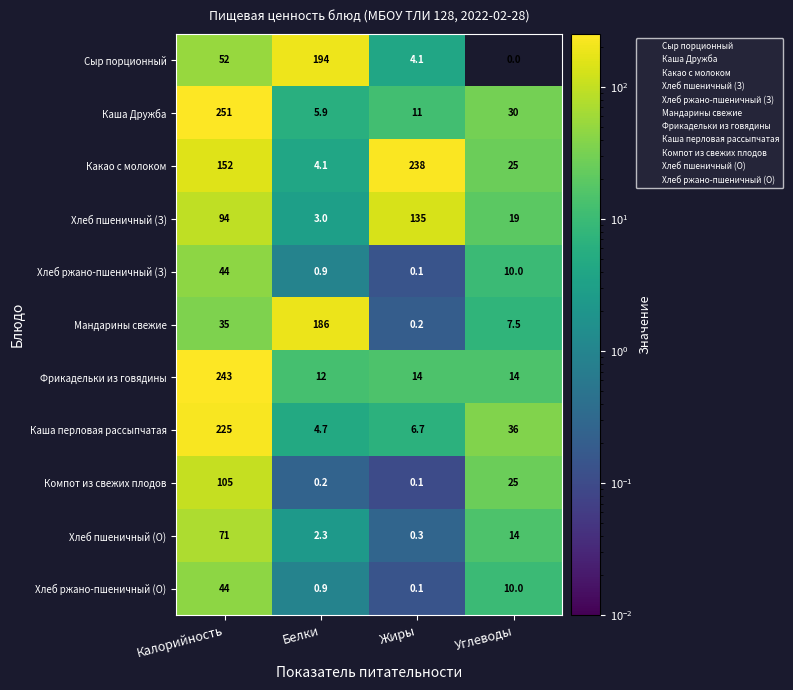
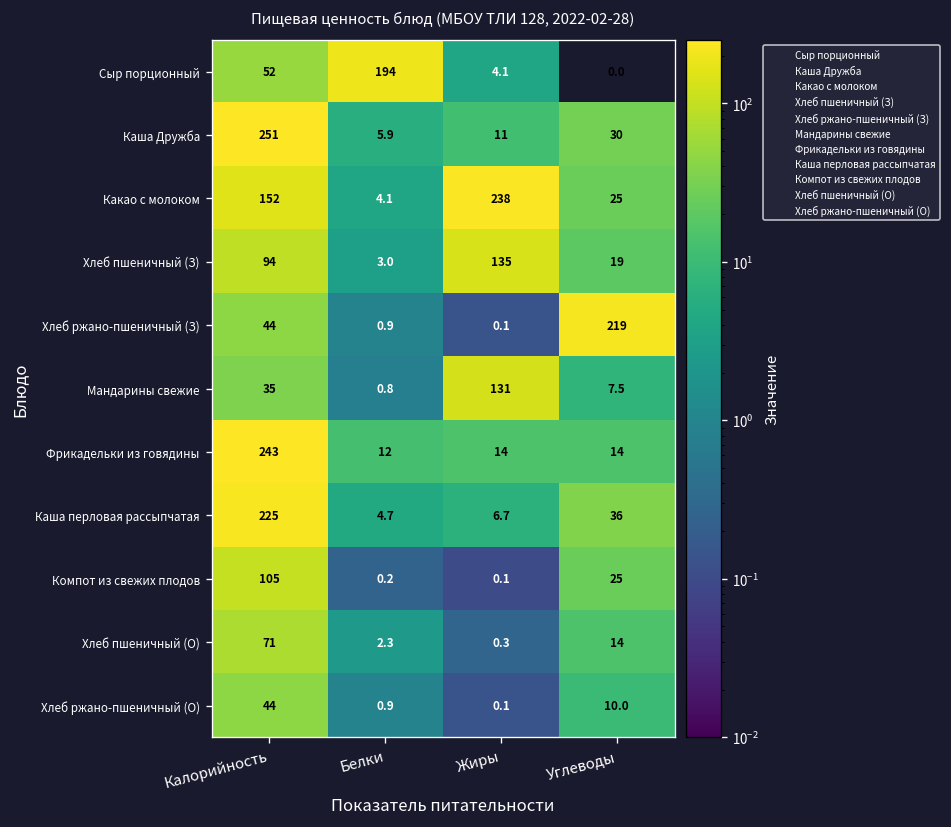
  {
    "Сыр порционный": {
      "Калорийность": 52,
      "Белки": 194,
      "Жиры": 4.1
    },
    "Каша Дружба": {
      "Калорийность": 251,
      "Белки": 5.9,
      "Жиры": 11,
      "Углеводы": 30
    },
    "Какао с молоком": {
      "Калорийность": 152,
      "Белки": 4.1,
      "Жиры": 238,
      "Углеводы": 25
    },
    "Хлеб пшеничный (З)": {
      "Калорийность": 94,
      "Белки": 3.0,
      "Жиры": 135,
      "Углеводы": 19
    },
    "Хлеб ржано-пшеничный (З)": {
      "Калорийность": 44,
      "Белки": 0.9,
      "Жиры": 0.1,
-     "Углеводы": 10.0
+     "Углеводы": 219
    },
    "Мандарины свежие": {
      "Калорийность": 35,
-     "Белки": 186,
-     "Жиры": 0.2,
+     "Белки": 0.8,
+     "Жиры": 131,
      "Углеводы": 7.5
    },
    "Фрикадельки из говядины": {
      "Калорийность": 243,
      "Белки": 12,
      "Жиры": 14,
      "Углеводы": 14
    },
    "Каша перловая рассыпчатая": {
      "Калорийность": 225,
      "Белки": 4.7,
      "Жиры": 6.7,
      "Углеводы": 36
    },
    "Компот из свежих плодов": {
      "Калорийность": 105,
      "Белки": 0.2,
      "Жиры": 0.1,
      "Углеводы": 25
    },
    "Хлеб пшеничный (О)": {
      "Калорийность": 71,
      "Белки": 2.3,
      "Жиры": 0.3,
      "Углеводы": 14
    },
    "Хлеб ржано-пшеничный (О)": {
      "Калорийность": 44,
      "Белки": 0.9,
      "Жиры": 0.1,
      "Углеводы": 10.0
    }
  }
